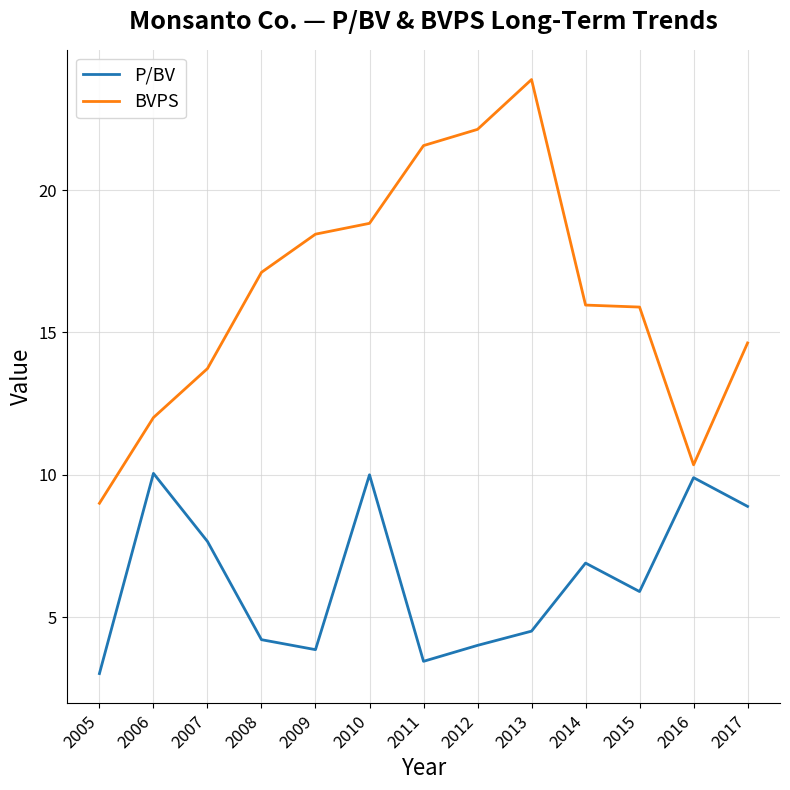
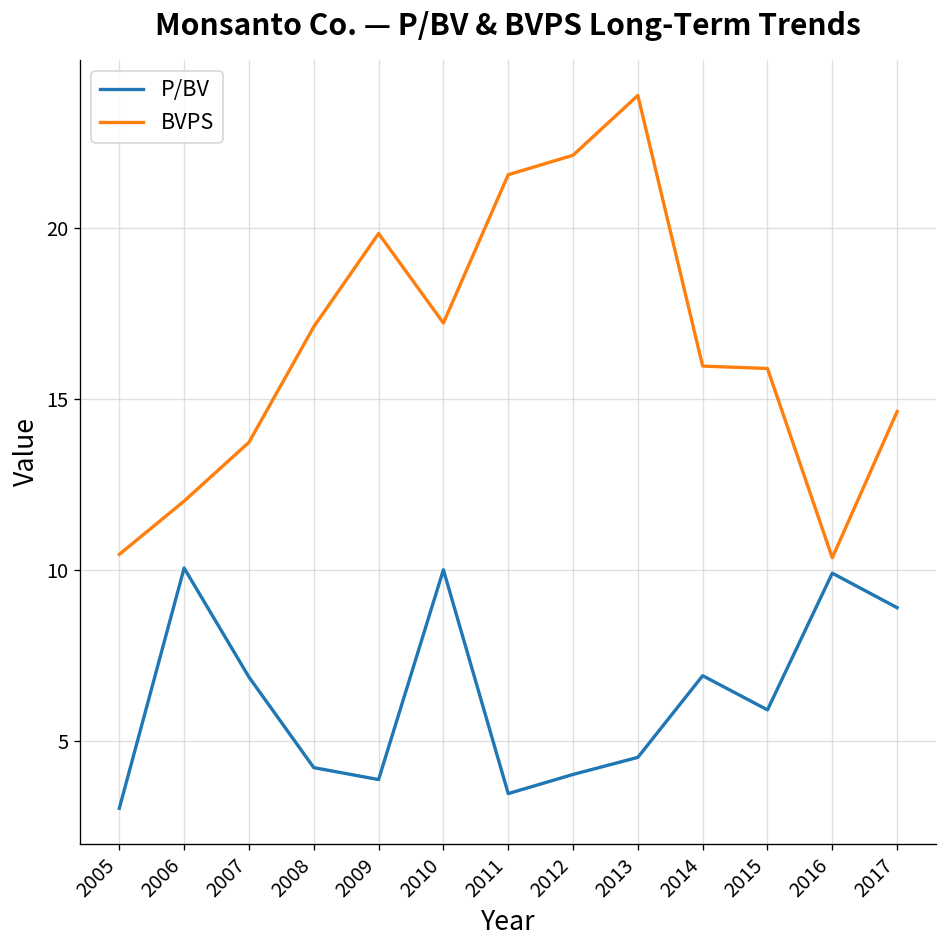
  {
    "P/BV": {
      "2005": 3.0,
      "2006": 10.1,
-     "2007": 7.7,
+     "2007": 6.9,
      "2008": 4.2,
      "2009": 3.9,
      "2010": 10.0,
      "2011": 3.5,
      "2012": 4.0,
      "2013": 4.5,
      "2014": 6.9,
      "2015": 5.9,
      "2016": 9.9,
      "2017": 8.9
    },
    "BVPS": {
-     "2005": 9.0,
+     "2005": 10.5,
      "2006": 12.0,
      "2007": 13.7,
      "2008": 17.1,
-     "2009": 18.5,
-     "2010": 18.8,
+     "2009": 19.8,
+     "2010": 17.2,
      "2011": 21.6,
      "2012": 22.1,
      "2013": 23.9,
      "2014": 16.0,
      "2015": 15.9,
      "2016": 10.4,
      "2017": 14.6
    }
  }
